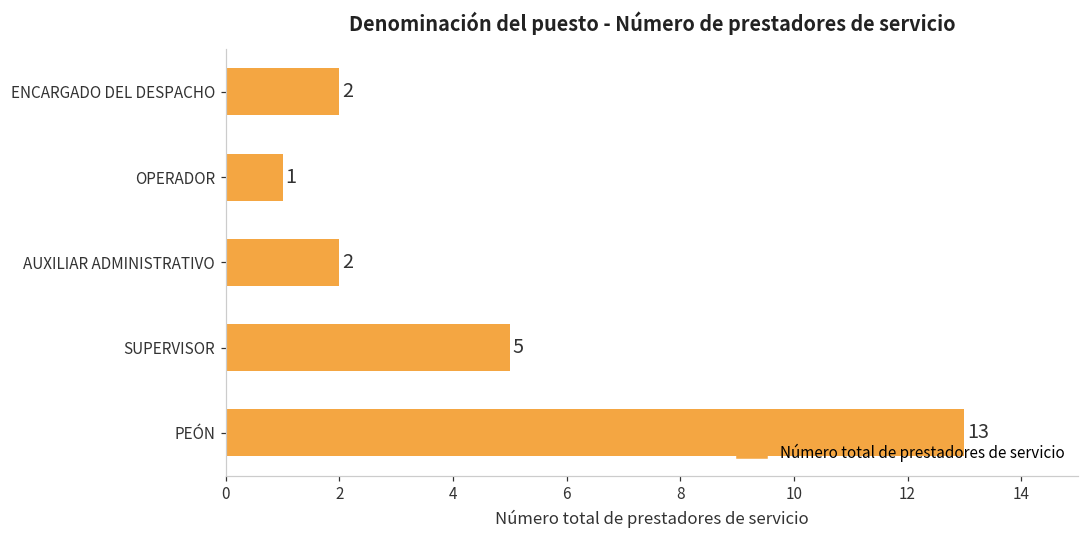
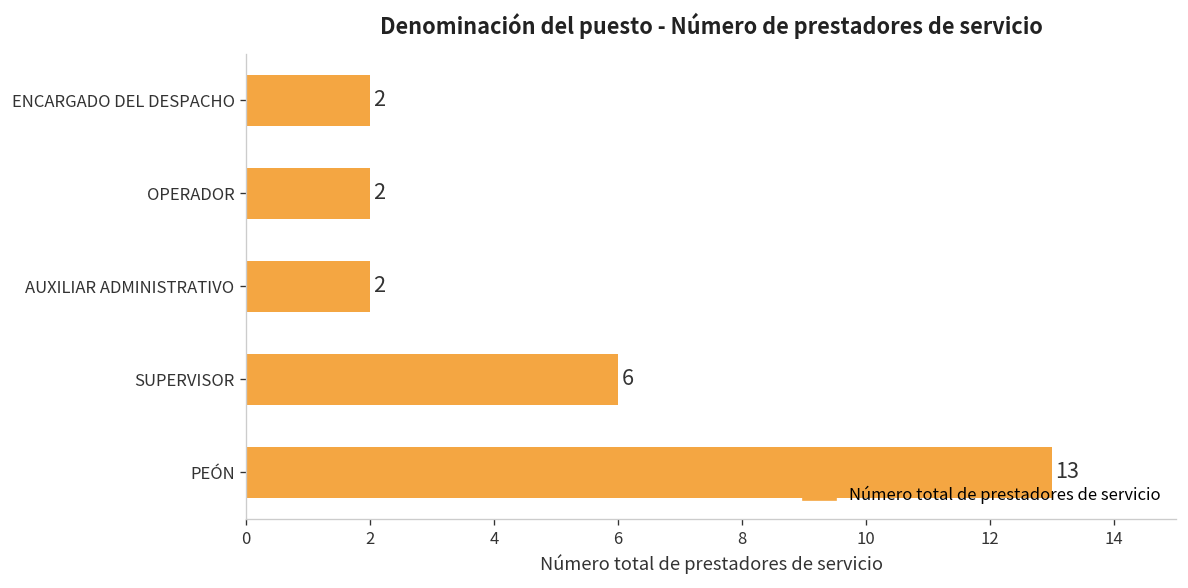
  {
    "ENCARGADO DEL DESPACHO": 2,
-   "OPERADOR": 1,
+   "OPERADOR": 2,
    "AUXILIAR ADMINISTRATIVO": 2,
-   "SUPERVISOR": 5,
+   "SUPERVISOR": 6,
    "PEÓN": 13
  }
